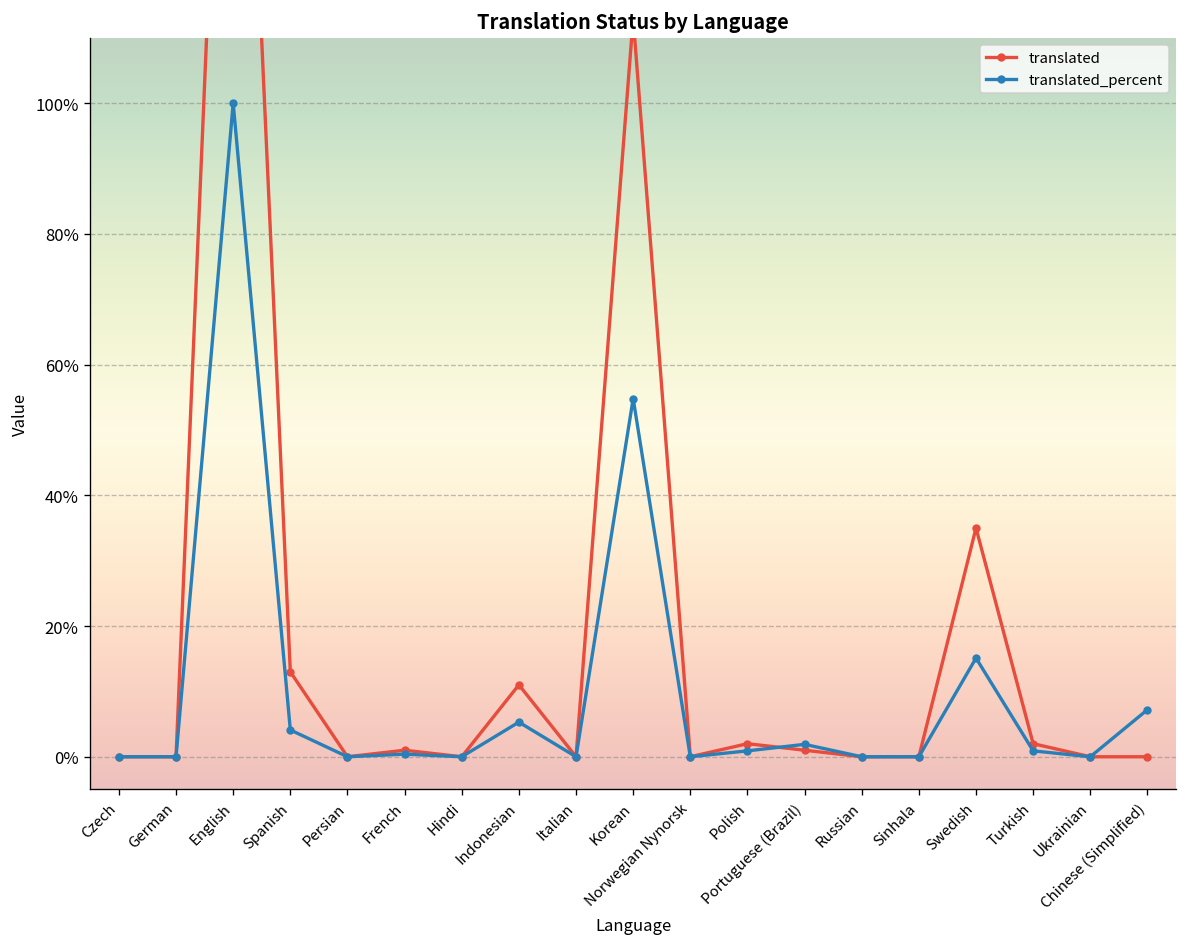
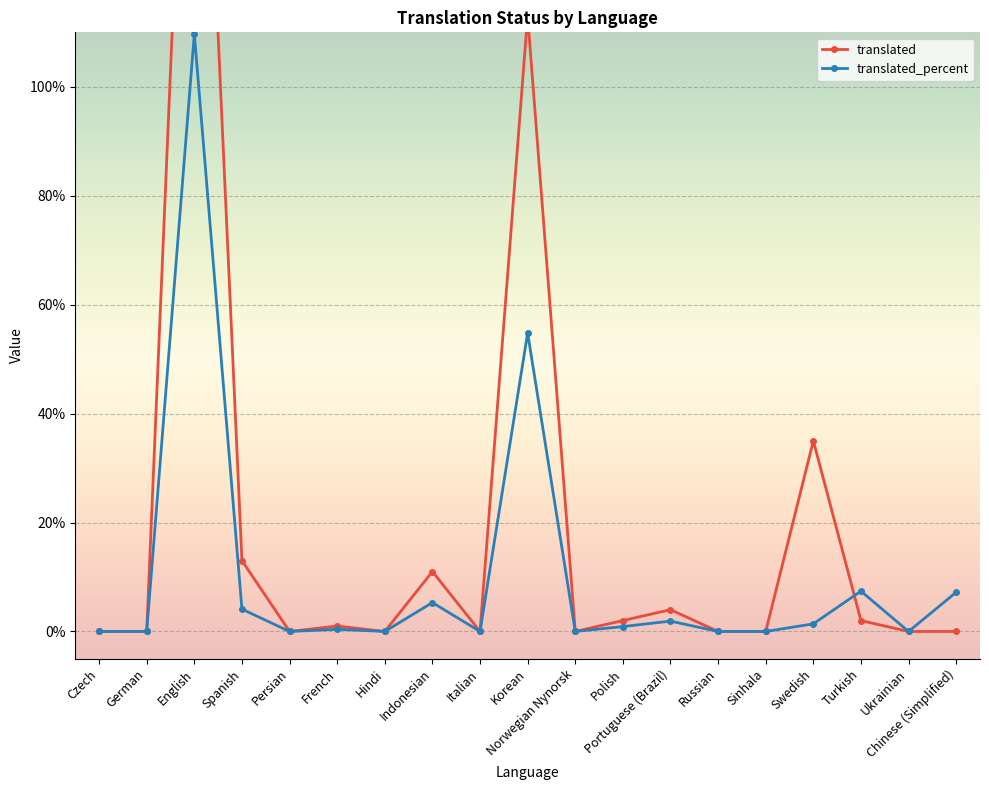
  {
    "translated": {
      "Spanish": "13%",
      "French": "1%",
      "Indonesian": "11%",
      "Polish": "2%",
-     "Portuguese (Brazil)": "1%",
+     "Portuguese (Brazil)": "4%",
      "Swedish": "35%",
      "Turkish": "2%",
      "Chinese (Simplified)": "0%"
    },
    "translated_percent": {
-     "English": "100%",
+     "English": "110%",
      "Spanish": "4%",
      "French": "0%",
      "Indonesian": "5%",
      "Korean": "55%",
      "Polish": "1%",
      "Portuguese (Brazil)": "2%",
-     "Swedish": "15%",
-     "Turkish": "1%",
+     "Swedish": "1%",
+     "Turkish": "7%",
      "Chinese (Simplified)": "7%"
    }
  }
